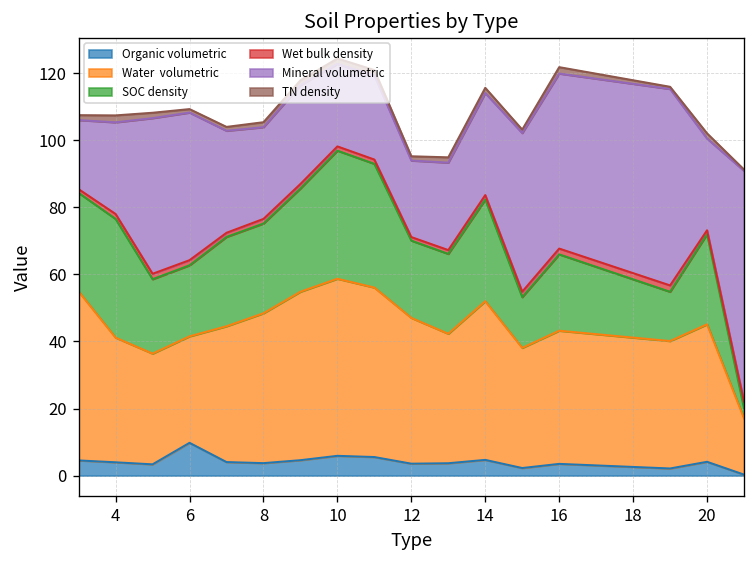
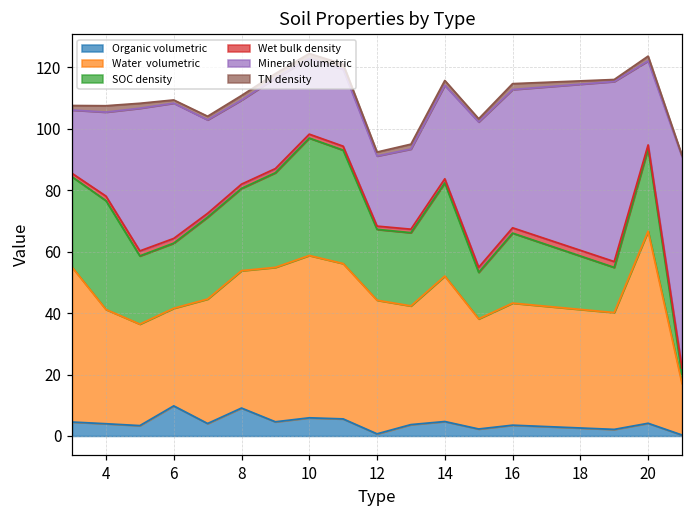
  {
    "Organic volumetric": {
      "4": 4,
      "6": 10,
-     "8": 4,
+     "8": 9,
      "10": 6,
-     "12": 4,
+     "12": 1,
      "14": 5,
      "16": 4,
      "20": 4
    },
    "Water volumetric": {
      "4": 37,
      "6": 32,
      "8": 45,
      "10": 53,
      "12": 43,
      "14": 47,
      "16": 40,
-     "20": 41
+     "20": 63
    },
    "SOC density": {
      "4": 35,
      "6": 21,
      "8": 27,
      "10": 38,
      "12": 23,
      "14": 30,
      "16": 23,
      "20": 27
    },
    "Wet bulk density": {
      "4": 1,
      "6": 2,
      "8": 1,
      "10": 1,
      "12": 1,
      "14": 1,
      "16": 2,
      "20": 1
    },
    "Mineral volumetric": {
      "4": 27,
      "6": 44,
      "8": 27,
      "12": 23,
      "14": 30,
-     "16": 52,
+     "16": 45,
      "20": 27
    },
    "TN density": {
      "4": 2,
      "6": 1,
      "8": 1,
      "12": 1,
      "14": 2,
      "16": 2,
      "20": 2
    }
  }
